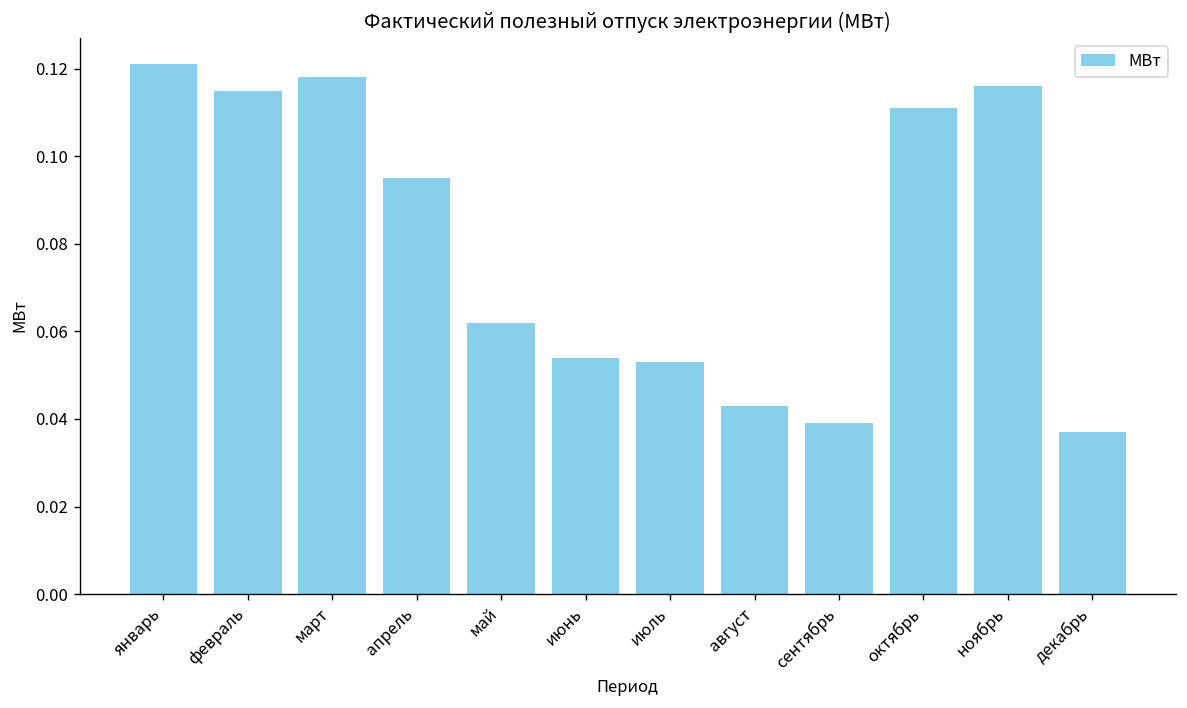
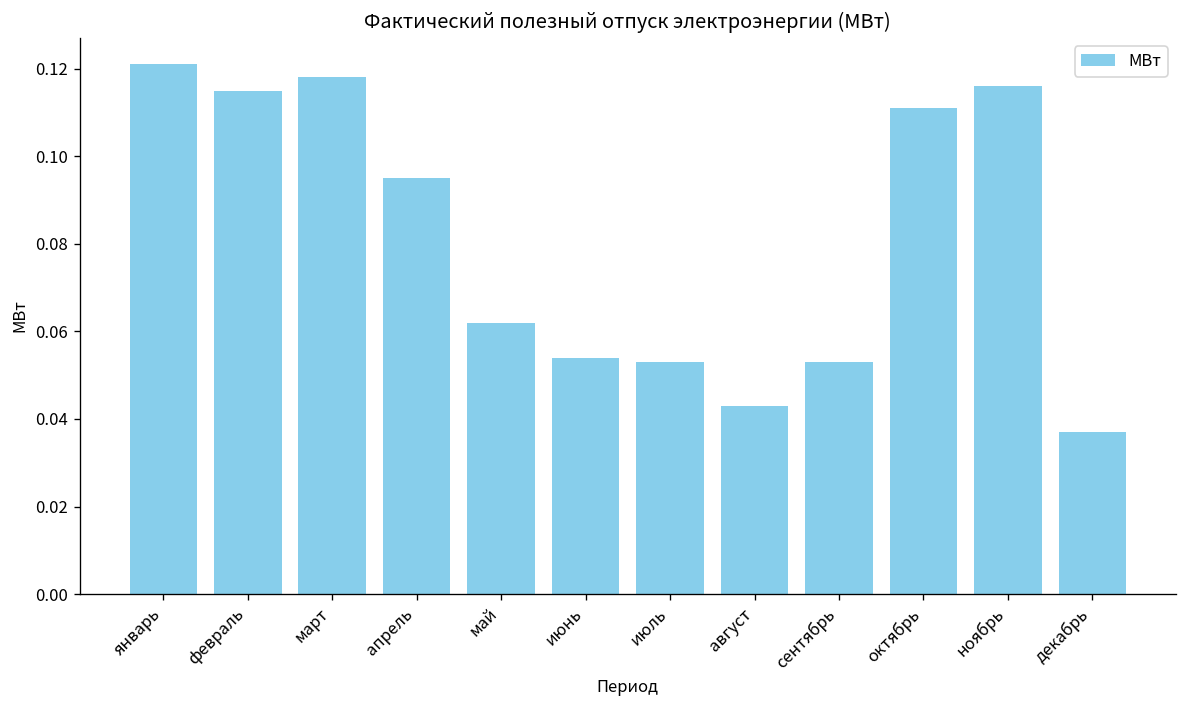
  {
    "январь": 0.121,
    "февраль": 0.115,
    "март": 0.118,
    "апрель": 0.095,
    "май": 0.062,
    "июнь": 0.054,
    "июль": 0.053,
    "август": 0.043,
-   "сентябрь": 0.039,
+   "сентябрь": 0.053,
    "октябрь": 0.111,
    "ноябрь": 0.116,
    "декабрь": 0.037
  }
